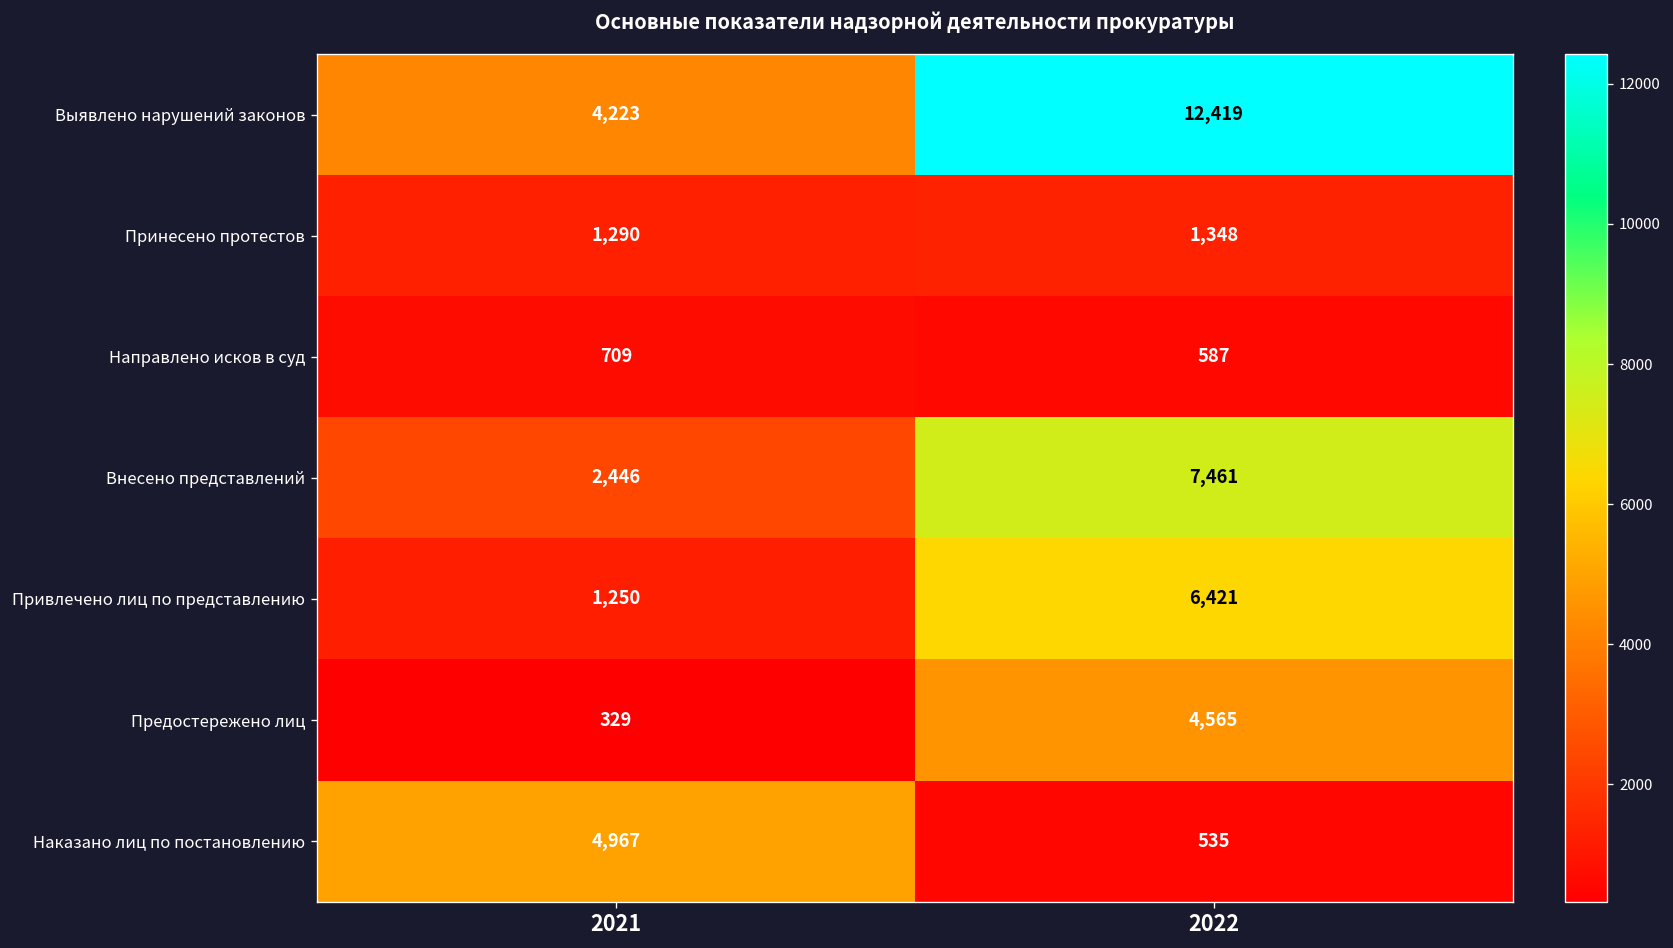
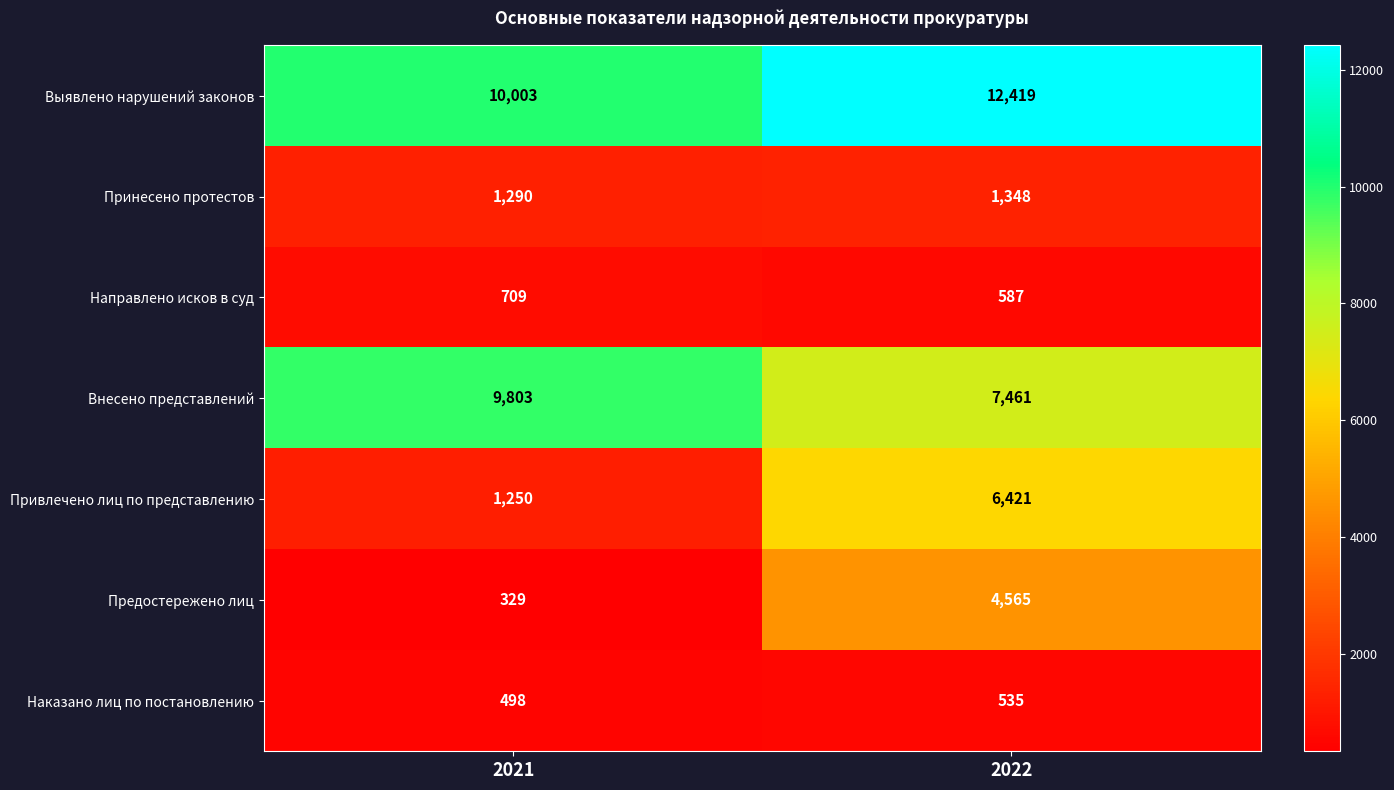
  {
    "Выявлено нарушений законов": {
-     "2021": "4,223",
+     "2021": "10,003",
      "2022": "12,419"
    },
    "Принесено протестов": {
      "2021": "1,290",
      "2022": "1,348"
    },
    "Направлено исков в суд": {
      "2021": "709",
      "2022": "587"
    },
    "Внесено представлений": {
-     "2021": "2,446",
+     "2021": "9,803",
      "2022": "7,461"
    },
    "Привлечено лиц по представлению": {
      "2021": "1,250",
      "2022": "6,421"
    },
    "Предостережено лиц": {
      "2021": "329",
      "2022": "4,565"
    },
    "Наказано лиц по постановлению": {
-     "2021": "4,967",
+     "2021": "498",
      "2022": "535"
    }
  }
